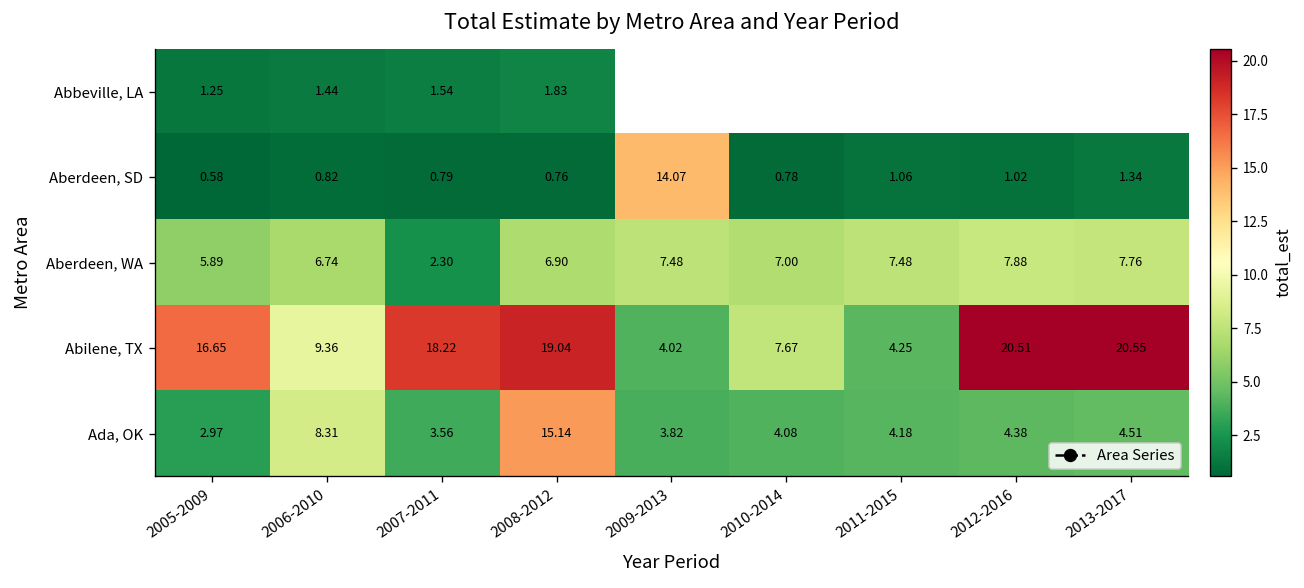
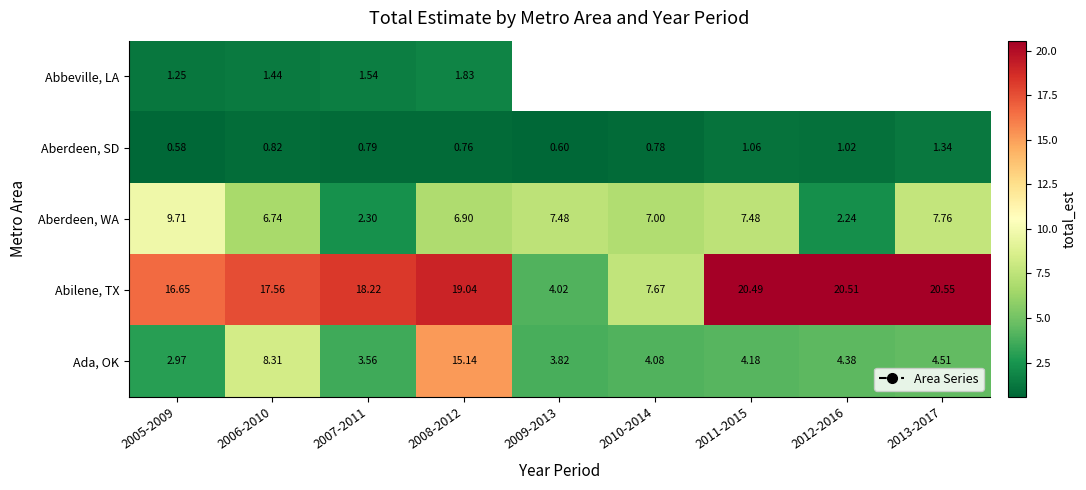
  {
    "Abbeville, LA": {
      "2005-2009": 1.25,
      "2006-2010": 1.44,
      "2007-2011": 1.54,
      "2008-2012": 1.83
    },
    "Aberdeen, SD": {
      "2005-2009": 0.58,
      "2006-2010": 0.82,
      "2007-2011": 0.79,
      "2008-2012": 0.76,
-     "2009-2013": 14.07,
+     "2009-2013": 0.60,
      "2010-2014": 0.78,
      "2011-2015": 1.06,
      "2012-2016": 1.02,
      "2013-2017": 1.34
    },
    "Aberdeen, WA": {
-     "2005-2009": 5.89,
+     "2005-2009": 9.71,
      "2006-2010": 6.74,
      "2007-2011": 2.30,
      "2008-2012": 6.90,
      "2009-2013": 7.48,
      "2010-2014": 7.00,
      "2011-2015": 7.48,
-     "2012-2016": 7.88,
+     "2012-2016": 2.24,
      "2013-2017": 7.76
    },
    "Abilene, TX": {
      "2005-2009": 16.65,
-     "2006-2010": 9.36,
+     "2006-2010": 17.56,
      "2007-2011": 18.22,
      "2008-2012": 19.04,
      "2009-2013": 4.02,
      "2010-2014": 7.67,
-     "2011-2015": 4.25,
+     "2011-2015": 20.49,
      "2012-2016": 20.51,
      "2013-2017": 20.55
    },
    "Ada, OK": {
      "2005-2009": 2.97,
      "2006-2010": 8.31,
      "2007-2011": 3.56,
      "2008-2012": 15.14,
      "2009-2013": 3.82,
      "2010-2014": 4.08,
      "2011-2015": 4.18,
      "2012-2016": 4.38,
      "2013-2017": 4.51
    }
  }
